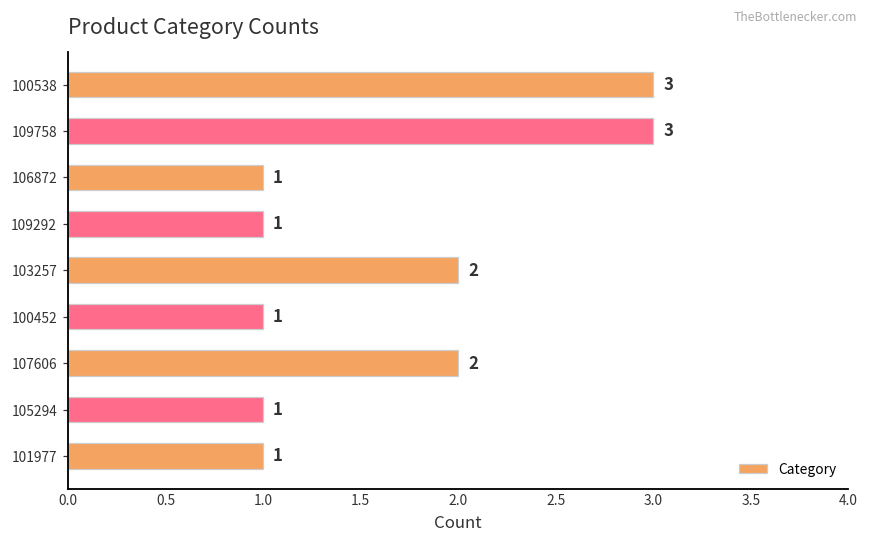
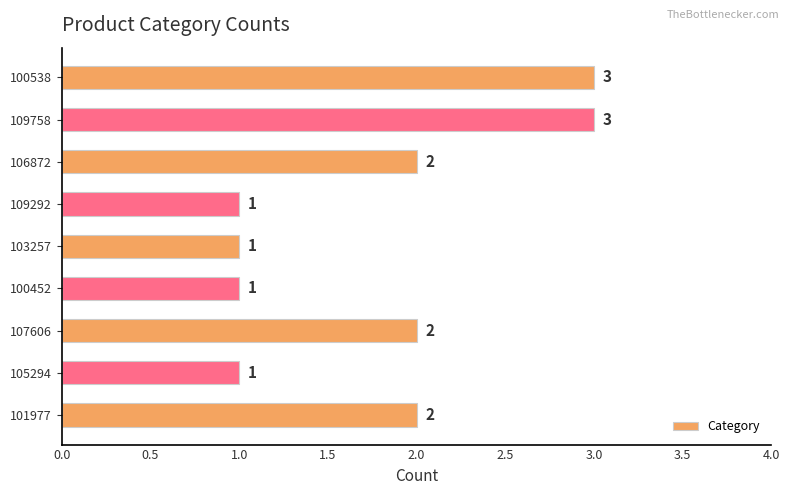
  {
    "100538": 3,
    "109758": 3,
-   "106872": 1,
+   "106872": 2,
    "109292": 1,
-   "103257": 2,
+   "103257": 1,
    "100452": 1,
    "107606": 2,
    "105294": 1,
-   "101977": 1
+   "101977": 2
  }
